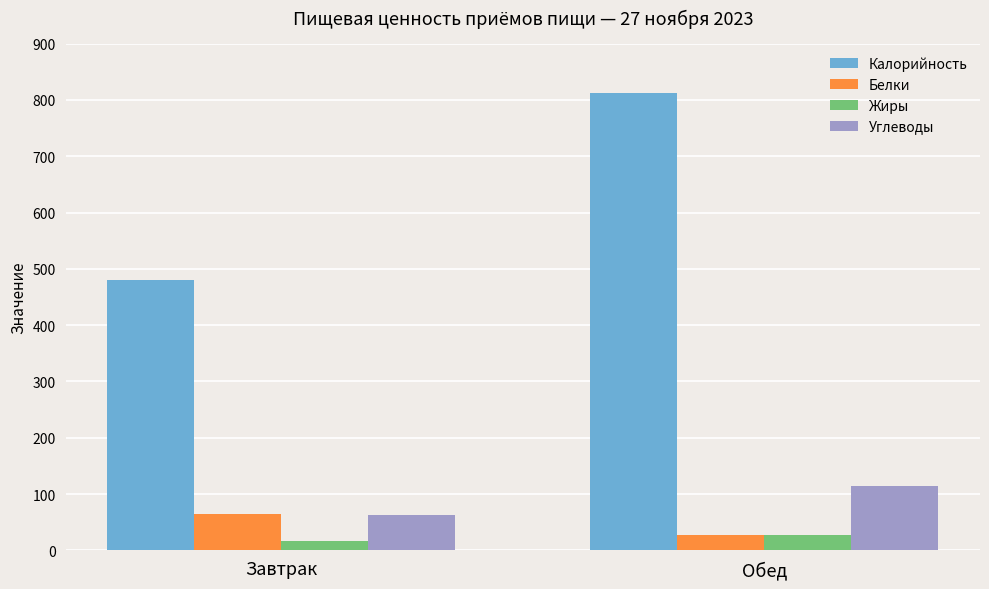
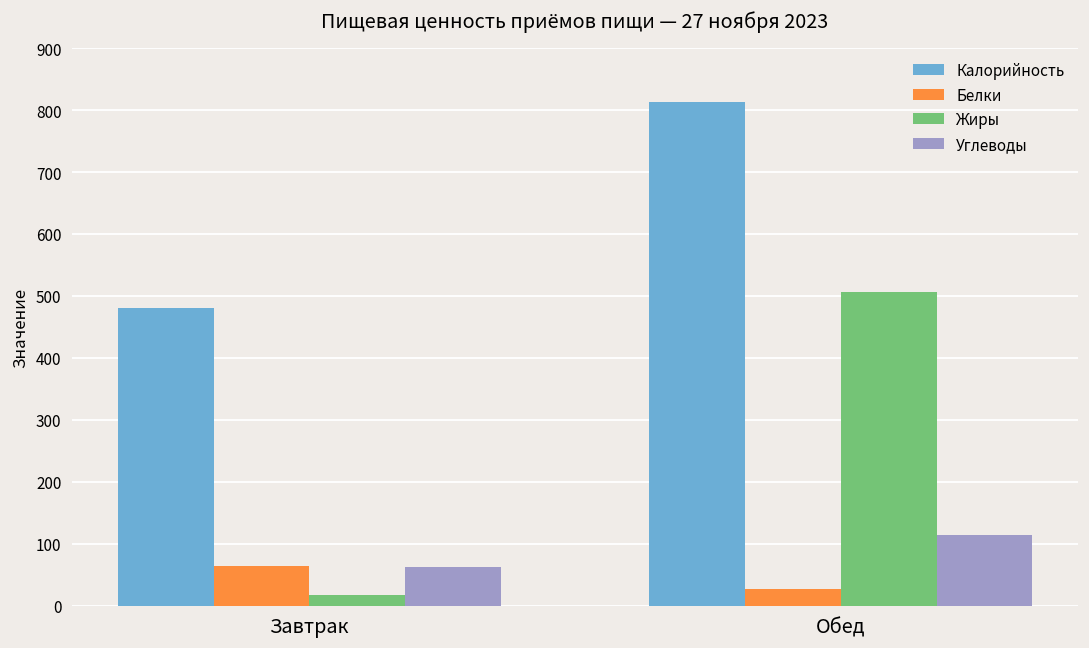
  {
    "Белки": {
      "Завтрак": 60,
      "Обед": 30
    },
    "Жиры": {
      "Завтрак": 20,
-     "Обед": 30
+     "Обед": 510
    }
  }
